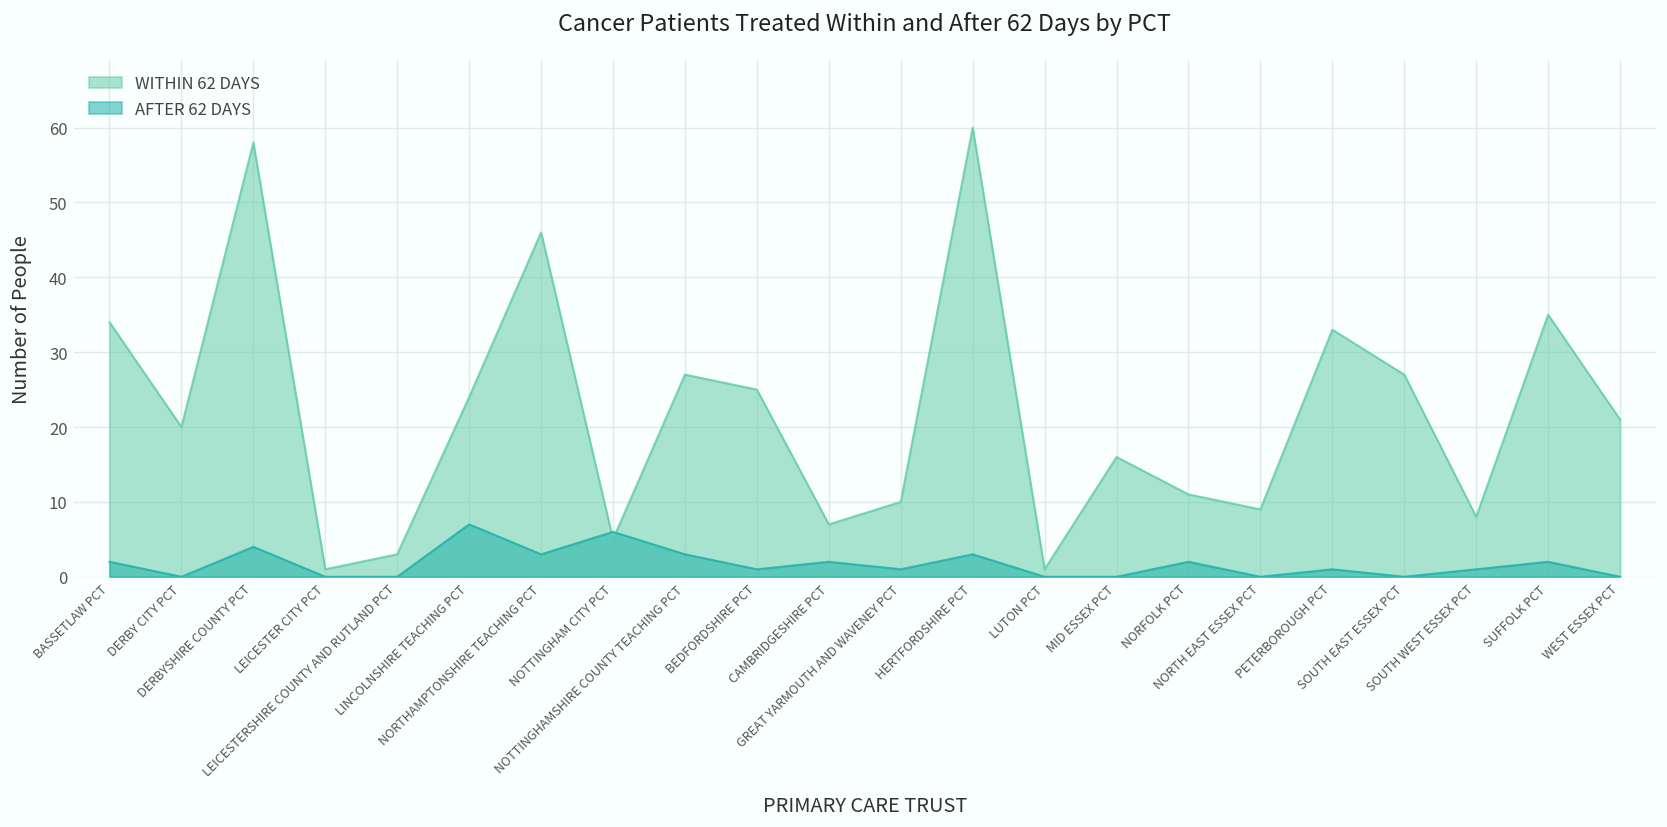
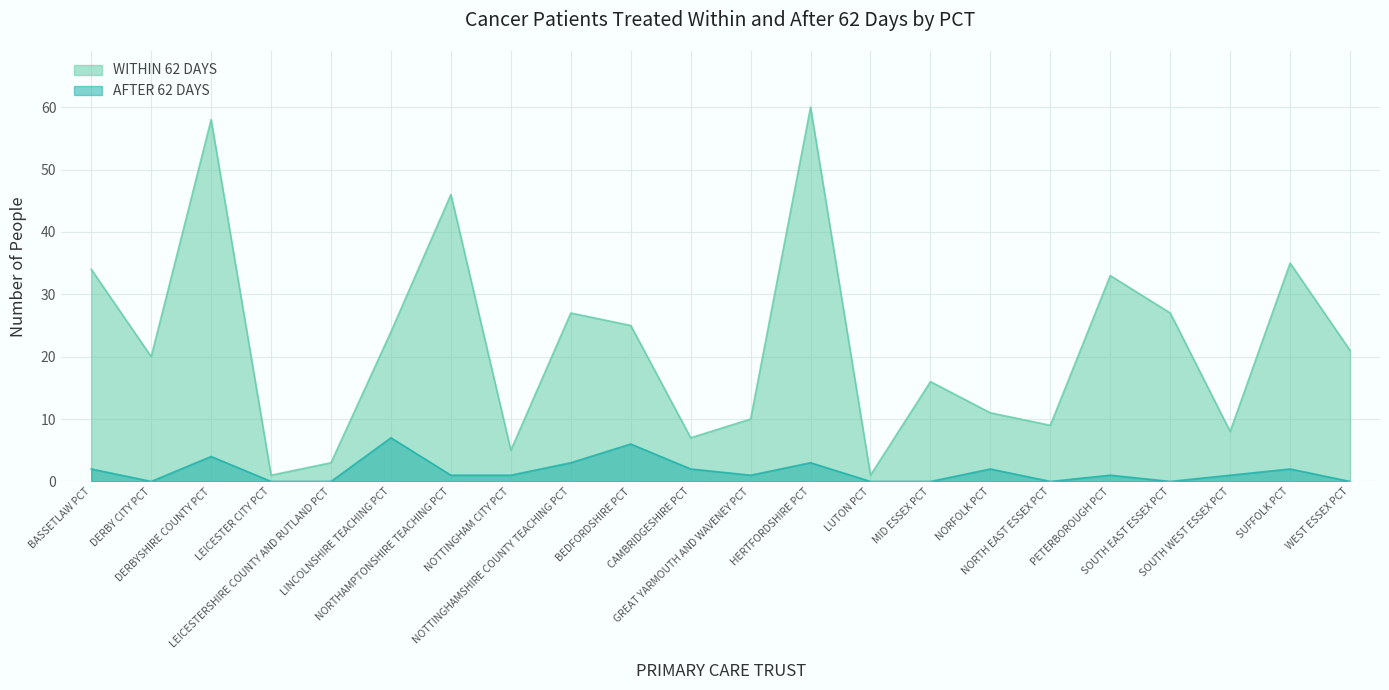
  {
    "WITHIN 62 DAYS": {
      "BASSETLAW PCT": 34,
      "DERBY CITY PCT": 20,
      "DERBYSHIRE COUNTY PCT": 58,
      "LEICESTER CITY PCT": 1,
      "LEICESTERSHIRE COUNTY AND RUTLAND PCT": 3,
      "LINCOLNSHIRE TEACHING PCT": 24,
      "NORTHAMPTONSHIRE TEACHING PCT": 46,
      "NOTTINGHAM CITY PCT": 5,
      "NOTTINGHAMSHIRE COUNTY TEACHING PCT": 27,
      "BEDFORDSHIRE PCT": 25,
      "CAMBRIDGESHIRE PCT": 7,
      "GREAT YARMOUTH AND WAVENEY PCT": 10,
      "HERTFORDSHIRE PCT": 60,
      "LUTON PCT": 1,
      "MID ESSEX PCT": 16,
      "NORFOLK PCT": 11,
      "NORTH EAST ESSEX PCT": 9,
      "PETERBOROUGH PCT": 33,
      "SOUTH EAST ESSEX PCT": 27,
      "SOUTH WEST ESSEX PCT": 8,
      "SUFFOLK PCT": 35,
      "WEST ESSEX PCT": 21
    },
    "AFTER 62 DAYS": {
      "BASSETLAW PCT": 2,
      "DERBY CITY PCT": 0,
      "DERBYSHIRE COUNTY PCT": 4,
      "LEICESTER CITY PCT": 0,
      "LEICESTERSHIRE COUNTY AND RUTLAND PCT": 0,
      "LINCOLNSHIRE TEACHING PCT": 7,
-     "NORTHAMPTONSHIRE TEACHING PCT": 3,
-     "NOTTINGHAM CITY PCT": 6,
+     "NORTHAMPTONSHIRE TEACHING PCT": 1,
+     "NOTTINGHAM CITY PCT": 1,
      "NOTTINGHAMSHIRE COUNTY TEACHING PCT": 3,
-     "BEDFORDSHIRE PCT": 1,
+     "BEDFORDSHIRE PCT": 6,
      "CAMBRIDGESHIRE PCT": 2,
      "GREAT YARMOUTH AND WAVENEY PCT": 1,
      "HERTFORDSHIRE PCT": 3,
      "LUTON PCT": 0,
      "MID ESSEX PCT": 0,
      "NORFOLK PCT": 2,
      "NORTH EAST ESSEX PCT": 0,
      "PETERBOROUGH PCT": 1,
      "SOUTH EAST ESSEX PCT": 0,
      "SOUTH WEST ESSEX PCT": 1,
      "SUFFOLK PCT": 2,
      "WEST ESSEX PCT": 0
    }
  }
